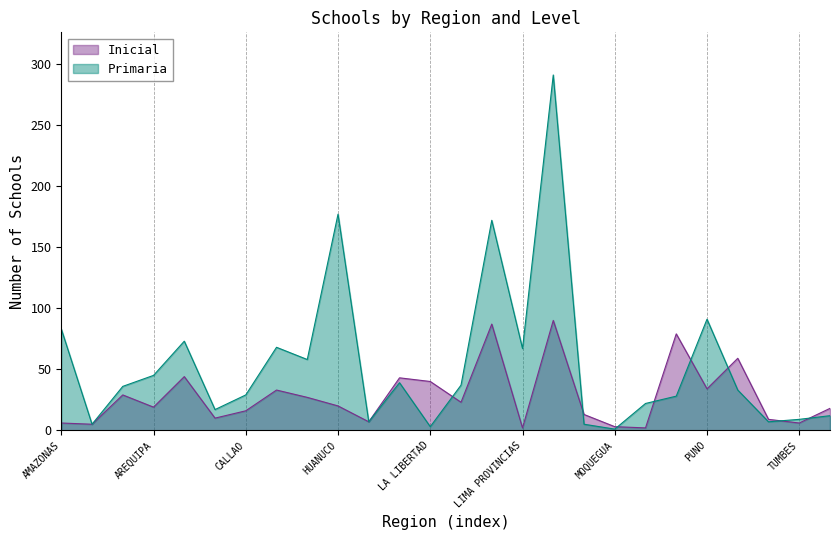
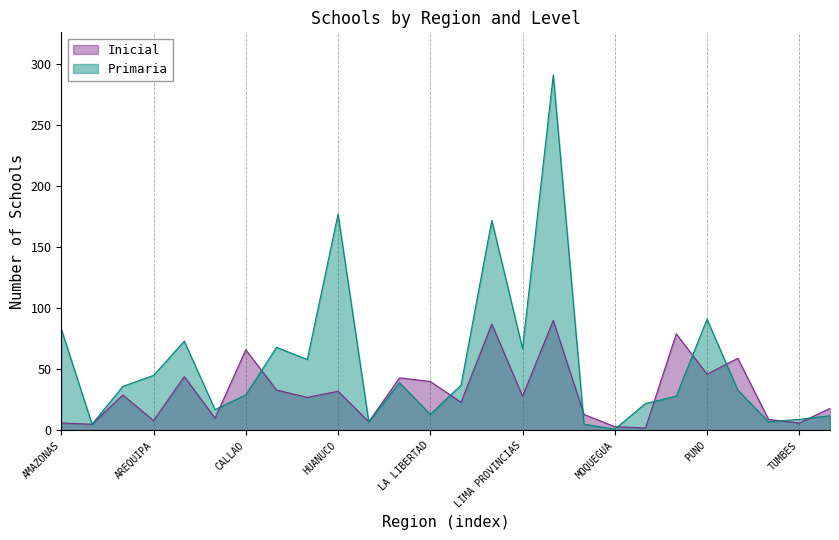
  {
    "Inicial": {
      "AMAZONAS": 6,
-     "AREQUIPA": 19,
-     "CALLAO": 16,
-     "HUANUCO": 20,
+     "AREQUIPA": 8,
+     "CALLAO": 66,
+     "HUANUCO": 32,
      "LA LIBERTAD": 40,
-     "LIMA PROVINCIAS": 2,
-     "PUNO": 34,
+     "LIMA PROVINCIAS": 28,
+     "PUNO": 46,
      "TUMBES": 6
    },
    "Primaria": {
      "AMAZONAS": 83,
      "AREQUIPA": 45,
      "CALLAO": 29,
      "HUANUCO": 177,
-     "LA LIBERTAD": 3,
+     "LA LIBERTAD": 13,
      "LIMA PROVINCIAS": 67,
      "PUNO": 91,
      "TUMBES": 9
    }
  }
